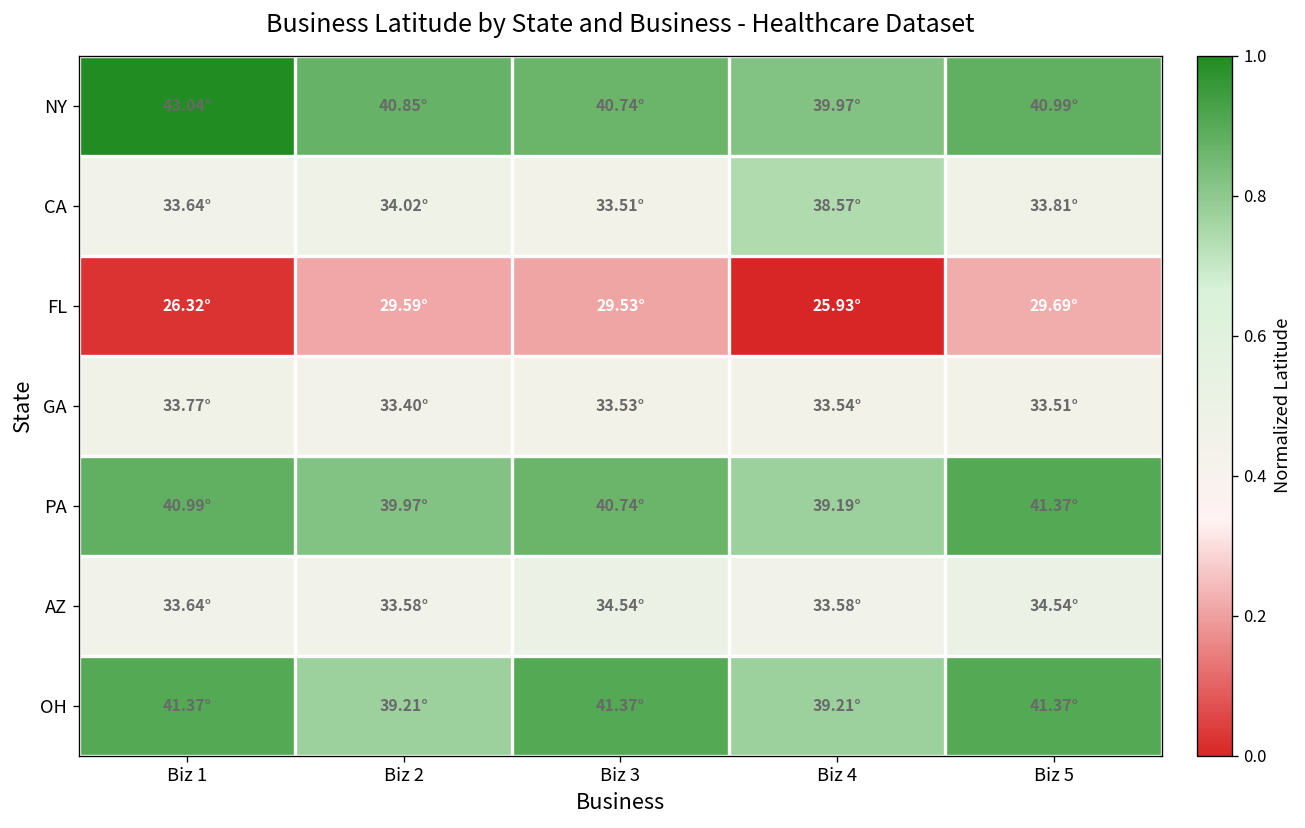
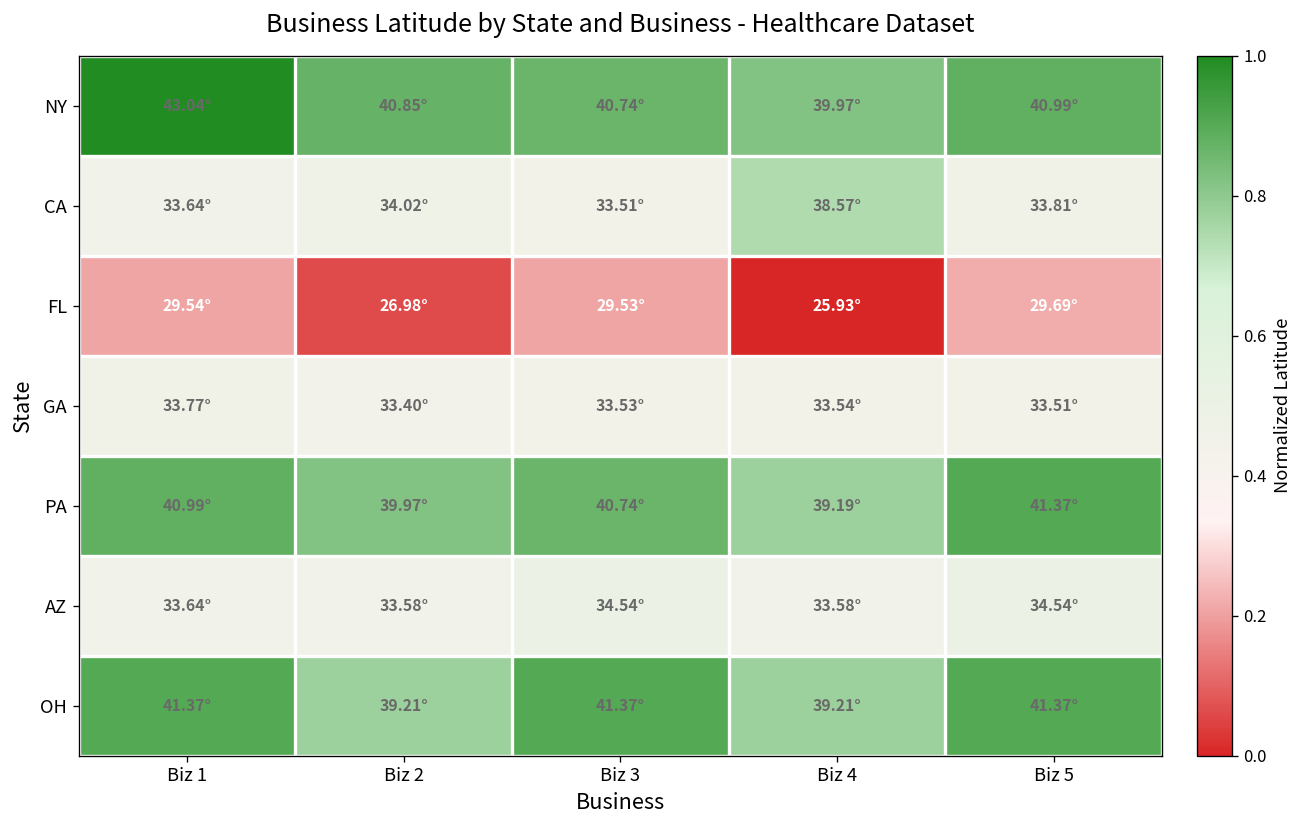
  {
    "NY": {
      "Biz 1": "43.04°",
      "Biz 2": "40.85°",
      "Biz 3": "40.74°",
      "Biz 4": "39.97°",
      "Biz 5": "40.99°"
    },
    "CA": {
      "Biz 1": "33.64°",
      "Biz 2": "34.02°",
      "Biz 3": "33.51°",
      "Biz 4": "38.57°",
      "Biz 5": "33.81°"
    },
    "FL": {
-     "Biz 1": "26.32°",
-     "Biz 2": "29.59°",
+     "Biz 1": "29.54°",
+     "Biz 2": "26.98°",
      "Biz 3": "29.53°",
      "Biz 4": "25.93°",
      "Biz 5": "29.69°"
    },
    "GA": {
      "Biz 1": "33.77°",
      "Biz 2": "33.40°",
      "Biz 3": "33.53°",
      "Biz 4": "33.54°",
      "Biz 5": "33.51°"
    },
    "PA": {
      "Biz 1": "40.99°",
      "Biz 2": "39.97°",
      "Biz 3": "40.74°",
      "Biz 4": "39.19°",
      "Biz 5": "41.37°"
    },
    "AZ": {
      "Biz 1": "33.64°",
      "Biz 2": "33.58°",
      "Biz 3": "34.54°",
      "Biz 4": "33.58°",
      "Biz 5": "34.54°"
    },
    "OH": {
      "Biz 1": "41.37°",
      "Biz 2": "39.21°",
      "Biz 3": "41.37°",
      "Biz 4": "39.21°",
      "Biz 5": "41.37°"
    }
  }
